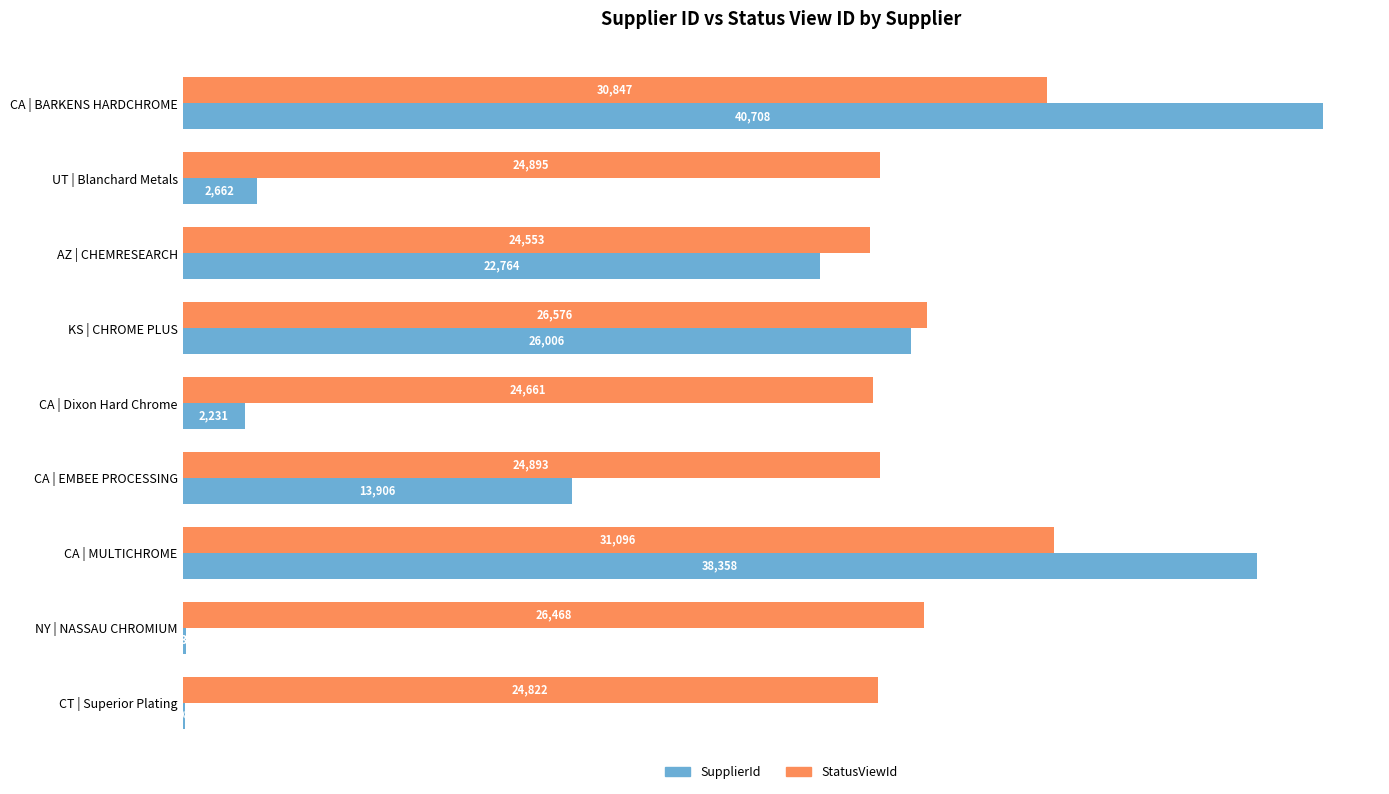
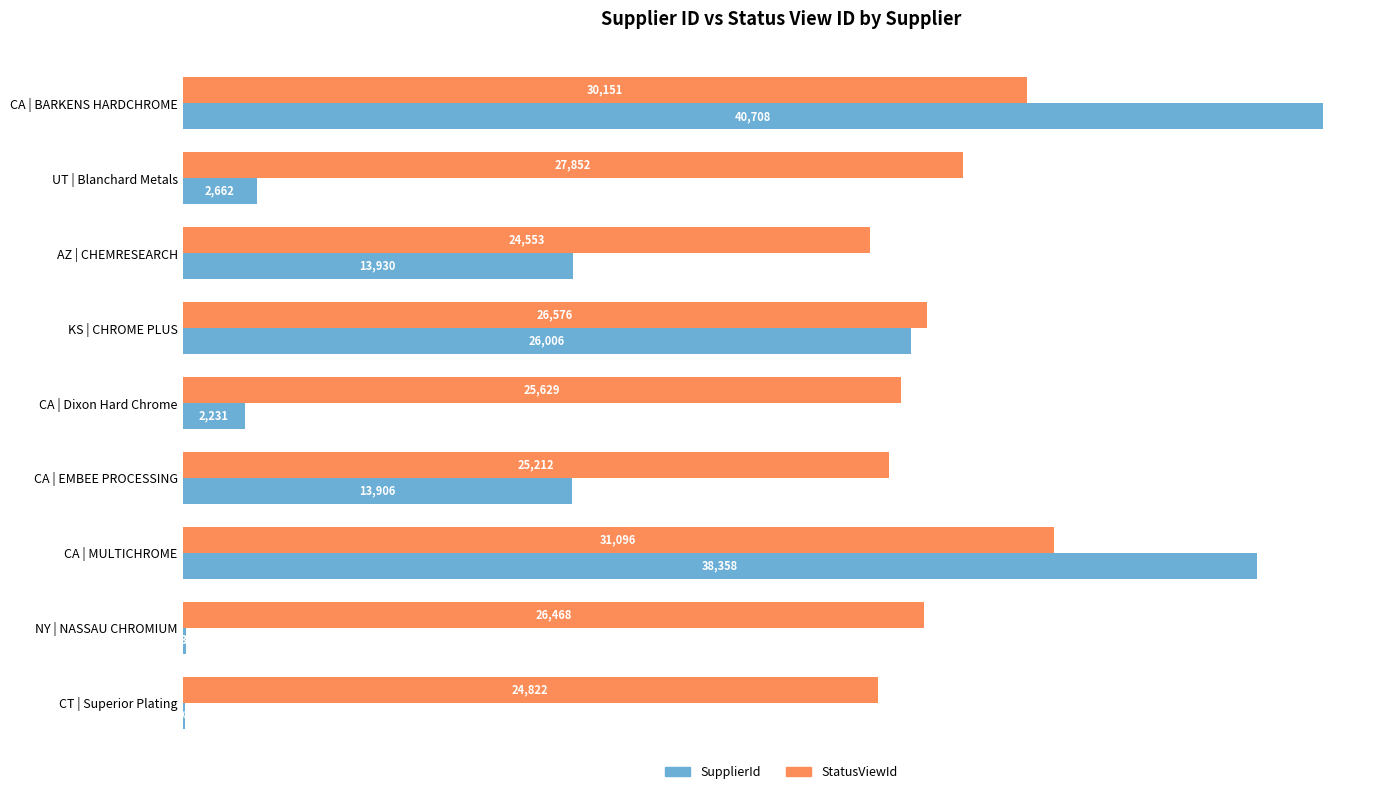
  {
    "SupplierId": {
      "CA | BARKENS HARDCHROME": "40,708",
      "UT | Blanchard Metals": "2,662",
-     "AZ | CHEMRESEARCH": "22,764",
+     "AZ | CHEMRESEARCH": "13,930",
      "KS | CHROME PLUS": "26,006",
      "CA | Dixon Hard Chrome": "2,231",
      "CA | EMBEE PROCESSING": "13,906",
      "CA | MULTICHROME": "38,358"
    },
    "StatusViewId": {
-     "CA | BARKENS HARDCHROME": "30,847",
-     "UT | Blanchard Metals": "24,895",
+     "CA | BARKENS HARDCHROME": "30,151",
+     "UT | Blanchard Metals": "27,852",
      "AZ | CHEMRESEARCH": "24,553",
      "KS | CHROME PLUS": "26,576",
-     "CA | Dixon Hard Chrome": "24,661",
-     "CA | EMBEE PROCESSING": "24,893",
+     "CA | Dixon Hard Chrome": "25,629",
+     "CA | EMBEE PROCESSING": "25,212",
      "CA | MULTICHROME": "31,096",
      "NY | NASSAU CHROMIUM": "26,468",
      "CT | Superior Plating": "24,822"
    }
  }
